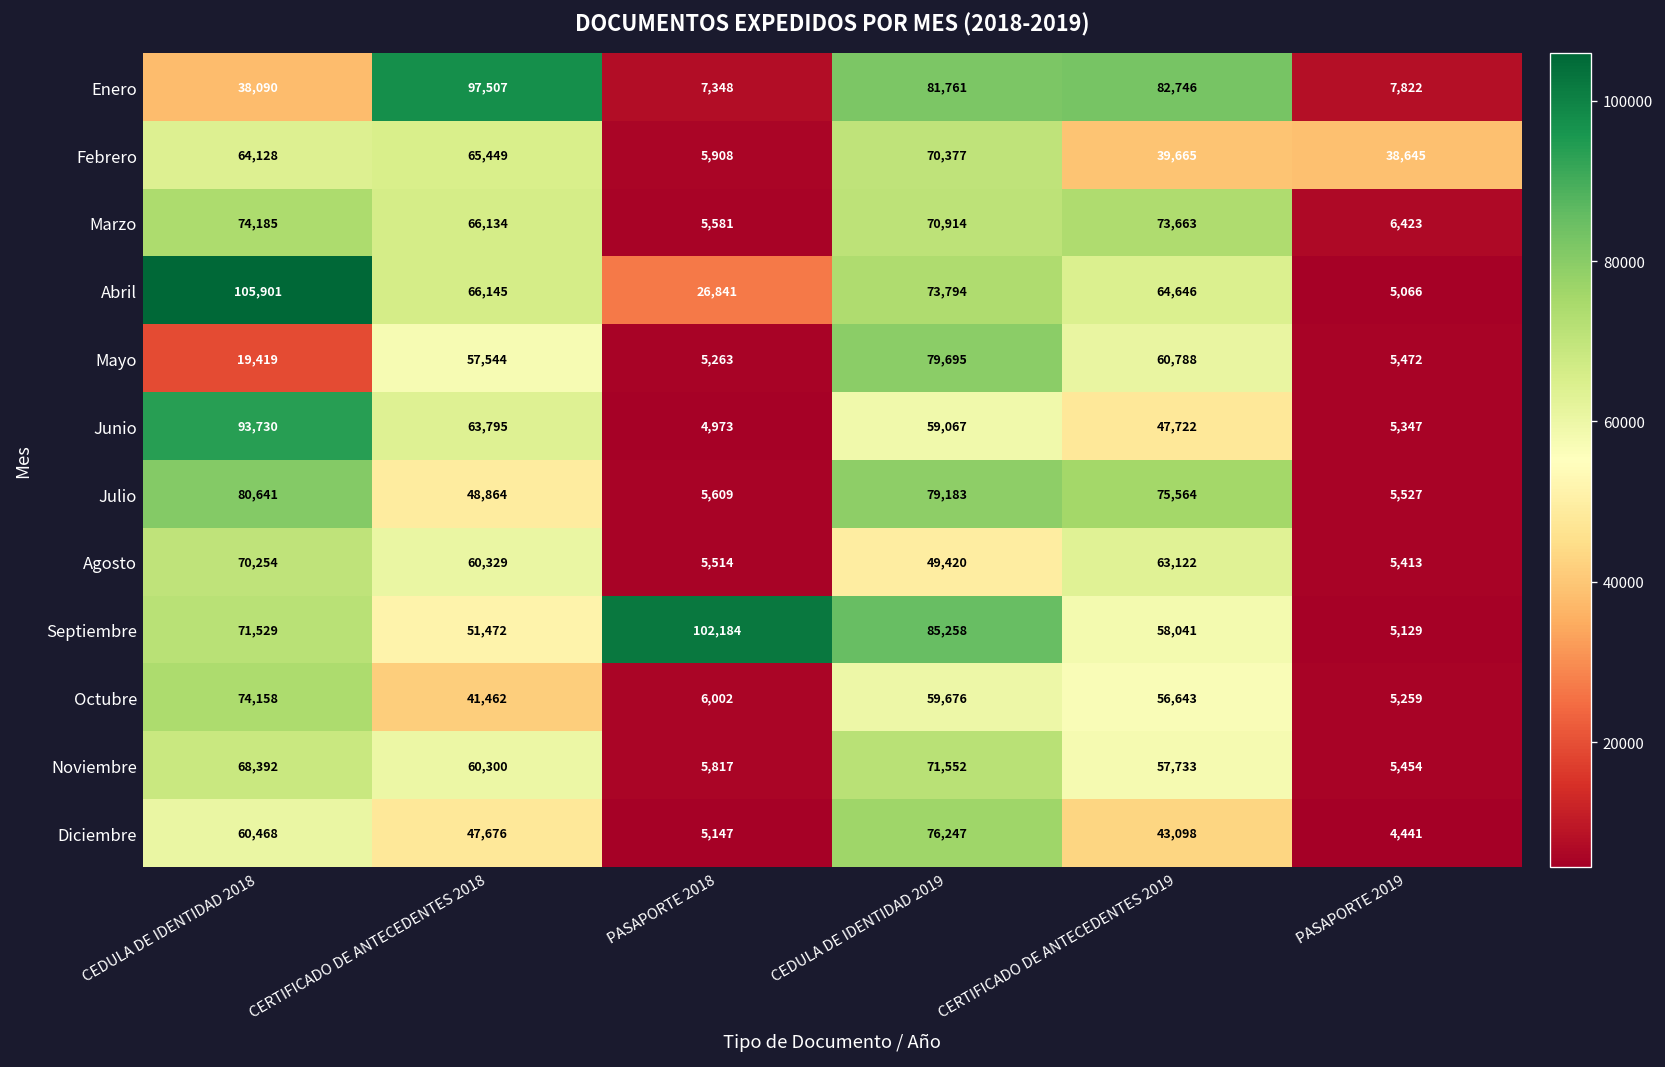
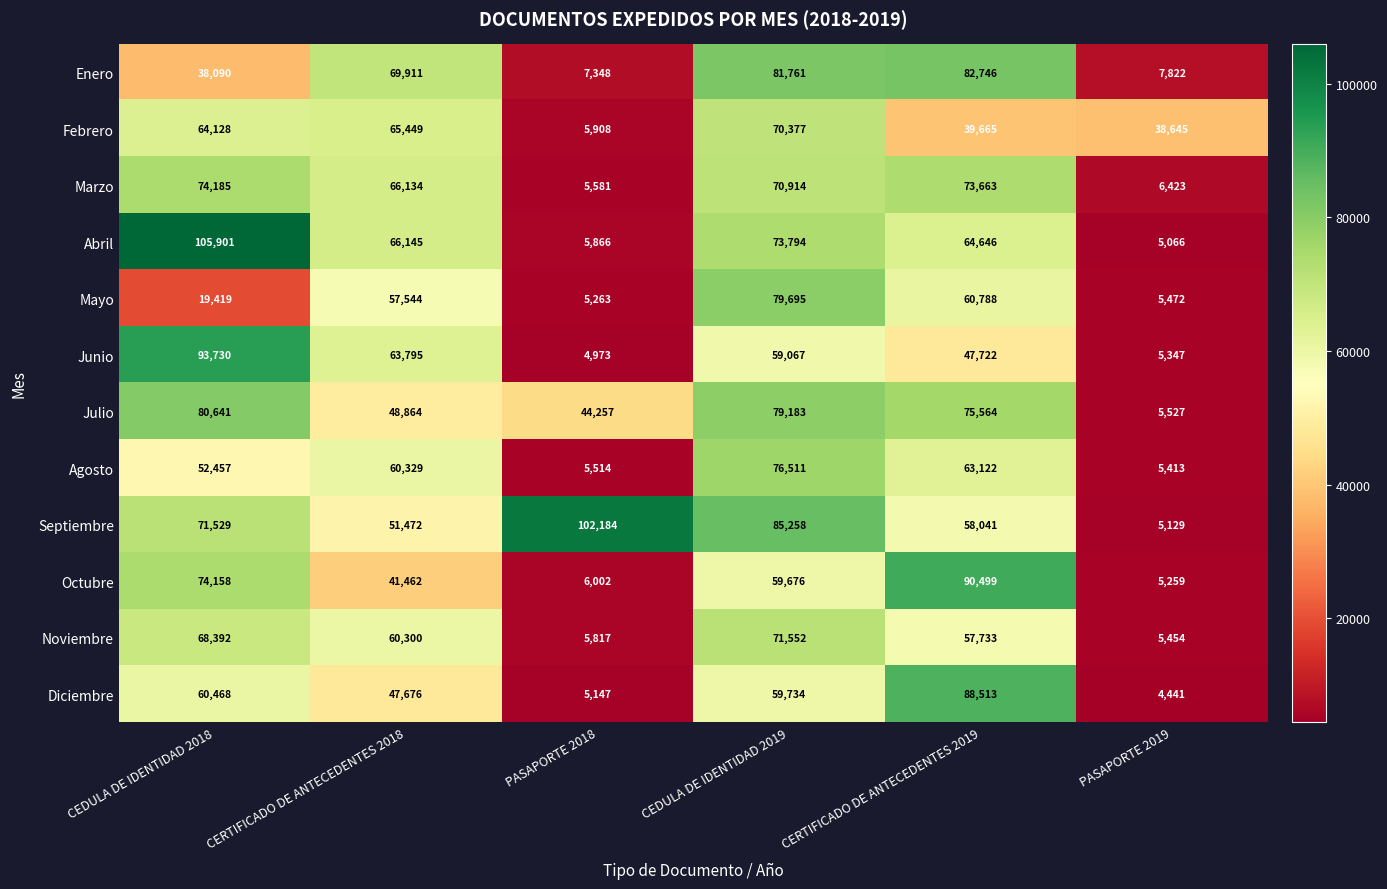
  {
    "Enero": {
      "CEDULA DE IDENTIDAD 2018": "38,090",
-     "CERTIFICADO DE ANTECEDENTES 2018": "97,507",
+     "CERTIFICADO DE ANTECEDENTES 2018": "69,911",
      "PASAPORTE 2018": "7,348",
      "CEDULA DE IDENTIDAD 2019": "81,761",
      "CERTIFICADO DE ANTECEDENTES 2019": "82,746",
      "PASAPORTE 2019": "7,822"
    },
    "Febrero": {
      "CEDULA DE IDENTIDAD 2018": "64,128",
      "CERTIFICADO DE ANTECEDENTES 2018": "65,449",
      "PASAPORTE 2018": "5,908",
      "CEDULA DE IDENTIDAD 2019": "70,377",
      "CERTIFICADO DE ANTECEDENTES 2019": "39,665",
      "PASAPORTE 2019": "38,645"
    },
    "Marzo": {
      "CEDULA DE IDENTIDAD 2018": "74,185",
      "CERTIFICADO DE ANTECEDENTES 2018": "66,134",
      "PASAPORTE 2018": "5,581",
      "CEDULA DE IDENTIDAD 2019": "70,914",
      "CERTIFICADO DE ANTECEDENTES 2019": "73,663",
      "PASAPORTE 2019": "6,423"
    },
    "Abril": {
      "CEDULA DE IDENTIDAD 2018": "105,901",
      "CERTIFICADO DE ANTECEDENTES 2018": "66,145",
-     "PASAPORTE 2018": "26,841",
+     "PASAPORTE 2018": "5,866",
      "CEDULA DE IDENTIDAD 2019": "73,794",
      "CERTIFICADO DE ANTECEDENTES 2019": "64,646",
      "PASAPORTE 2019": "5,066"
    },
    "Mayo": {
      "CEDULA DE IDENTIDAD 2018": "19,419",
      "CERTIFICADO DE ANTECEDENTES 2018": "57,544",
      "PASAPORTE 2018": "5,263",
      "CEDULA DE IDENTIDAD 2019": "79,695",
      "CERTIFICADO DE ANTECEDENTES 2019": "60,788",
      "PASAPORTE 2019": "5,472"
    },
    "Junio": {
      "CEDULA DE IDENTIDAD 2018": "93,730",
      "CERTIFICADO DE ANTECEDENTES 2018": "63,795",
      "PASAPORTE 2018": "4,973",
      "CEDULA DE IDENTIDAD 2019": "59,067",
      "CERTIFICADO DE ANTECEDENTES 2019": "47,722",
      "PASAPORTE 2019": "5,347"
    },
    "Julio": {
      "CEDULA DE IDENTIDAD 2018": "80,641",
      "CERTIFICADO DE ANTECEDENTES 2018": "48,864",
-     "PASAPORTE 2018": "5,609",
+     "PASAPORTE 2018": "44,257",
      "CEDULA DE IDENTIDAD 2019": "79,183",
      "CERTIFICADO DE ANTECEDENTES 2019": "75,564",
      "PASAPORTE 2019": "5,527"
    },
    "Agosto": {
-     "CEDULA DE IDENTIDAD 2018": "70,254",
+     "CEDULA DE IDENTIDAD 2018": "52,457",
      "CERTIFICADO DE ANTECEDENTES 2018": "60,329",
      "PASAPORTE 2018": "5,514",
-     "CEDULA DE IDENTIDAD 2019": "49,420",
+     "CEDULA DE IDENTIDAD 2019": "76,511",
      "CERTIFICADO DE ANTECEDENTES 2019": "63,122",
      "PASAPORTE 2019": "5,413"
    },
    "Septiembre": {
      "CEDULA DE IDENTIDAD 2018": "71,529",
      "CERTIFICADO DE ANTECEDENTES 2018": "51,472",
      "PASAPORTE 2018": "102,184",
      "CEDULA DE IDENTIDAD 2019": "85,258",
      "CERTIFICADO DE ANTECEDENTES 2019": "58,041",
      "PASAPORTE 2019": "5,129"
    },
    "Octubre": {
      "CEDULA DE IDENTIDAD 2018": "74,158",
      "CERTIFICADO DE ANTECEDENTES 2018": "41,462",
      "PASAPORTE 2018": "6,002",
      "CEDULA DE IDENTIDAD 2019": "59,676",
-     "CERTIFICADO DE ANTECEDENTES 2019": "56,643",
+     "CERTIFICADO DE ANTECEDENTES 2019": "90,499",
      "PASAPORTE 2019": "5,259"
    },
    "Noviembre": {
      "CEDULA DE IDENTIDAD 2018": "68,392",
      "CERTIFICADO DE ANTECEDENTES 2018": "60,300",
      "PASAPORTE 2018": "5,817",
      "CEDULA DE IDENTIDAD 2019": "71,552",
      "CERTIFICADO DE ANTECEDENTES 2019": "57,733",
      "PASAPORTE 2019": "5,454"
    },
    "Diciembre": {
      "CEDULA DE IDENTIDAD 2018": "60,468",
      "CERTIFICADO DE ANTECEDENTES 2018": "47,676",
      "PASAPORTE 2018": "5,147",
-     "CEDULA DE IDENTIDAD 2019": "76,247",
-     "CERTIFICADO DE ANTECEDENTES 2019": "43,098",
+     "CEDULA DE IDENTIDAD 2019": "59,734",
+     "CERTIFICADO DE ANTECEDENTES 2019": "88,513",
      "PASAPORTE 2019": "4,441"
    }
  }
